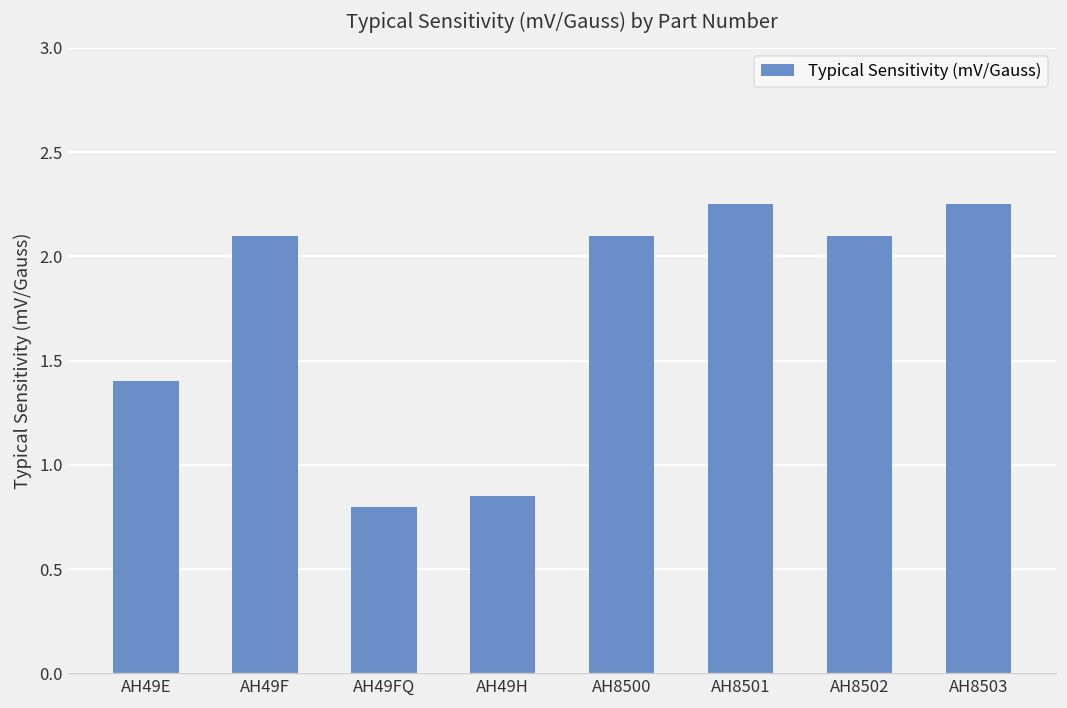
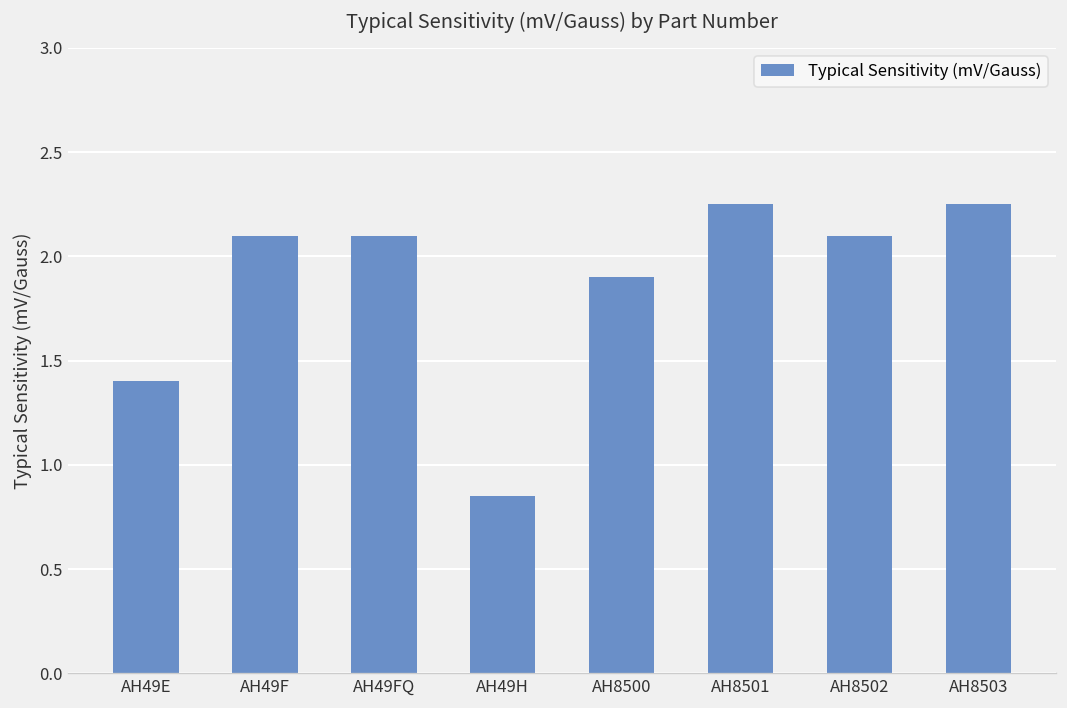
  {
    "AH49E": 1.4,
    "AH49F": 2.1,
-   "AH49FQ": 0.8,
+   "AH49FQ": 2.1,
    "AH49H": 0.85,
-   "AH8500": 2.1,
+   "AH8500": 1.9,
    "AH8501": 2.25,
    "AH8502": 2.1,
    "AH8503": 2.25
  }
